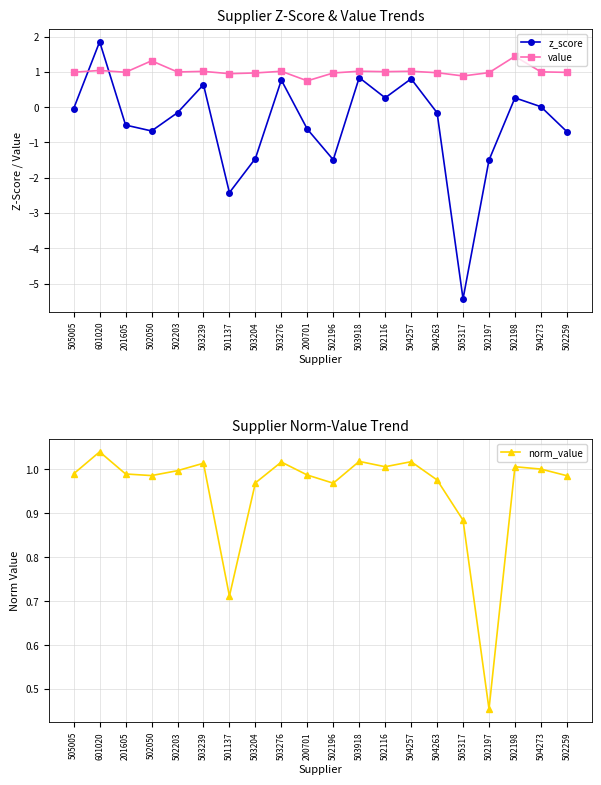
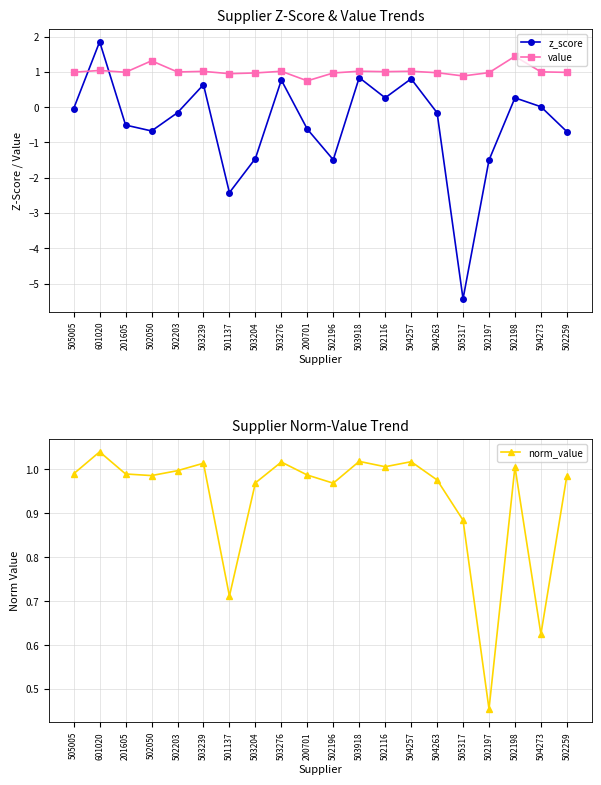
  {
    "Supplier Z-Score & Value Trends": {
      "z_score": {
        "505005": 0.0,
        "601020": 1.9,
        "201605": -0.5,
        "502050": -0.7,
        "502203": -0.2,
        "503239": 0.6,
        "501137": -2.4,
        "503204": -1.5,
        "503276": 0.8,
        "200701": -0.6,
        "502196": -1.5,
        "503918": 0.8,
        "502116": 0.3,
        "504257": 0.8,
        "504263": -0.2,
        "505317": -5.4,
        "502197": -1.5,
        "502198": 0.3,
        "504273": 0.0,
        "502259": -0.7
      },
      "value": {
        "505005": 1.0,
        "601020": 1.0,
        "201605": 1.0,
        "502050": 1.3,
        "502203": 1.0,
        "503239": 1.0,
        "501137": 0.9,
        "503204": 1.0,
        "503276": 1.0,
        "200701": 0.7,
        "502196": 1.0,
        "503918": 1.0,
        "502116": 1.0,
        "504257": 1.0,
        "504263": 1.0,
        "505317": 0.9,
        "502197": 1.0,
        "502198": 1.4,
        "504273": 1.0,
        "502259": 1.0
      }
    },
    "Supplier Norm-Value Trend": {
      "505005": 0.99,
      "601020": 1.04,
      "201605": 0.99,
      "502050": 0.99,
      "502203": 1.00,
      "503239": 1.01,
      "501137": 0.71,
      "503204": 0.97,
      "503276": 1.02,
      "200701": 0.99,
      "502196": 0.97,
      "503918": 1.02,
      "502116": 1.01,
      "504257": 1.02,
      "504263": 0.98,
      "505317": 0.88,
      "502197": 0.45,
      "502198": 1.01,
-     "504273": 1.00,
+     "504273": 0.62,
      "502259": 0.99
    }
  }
